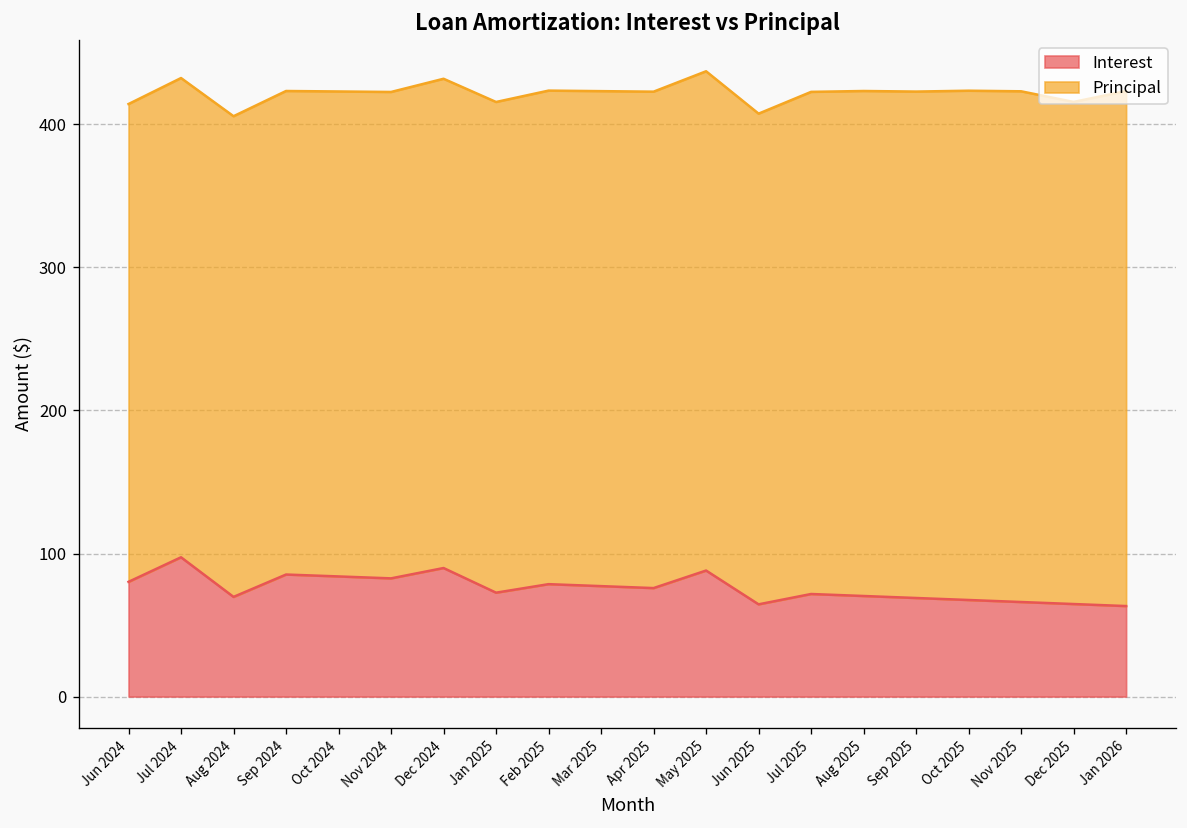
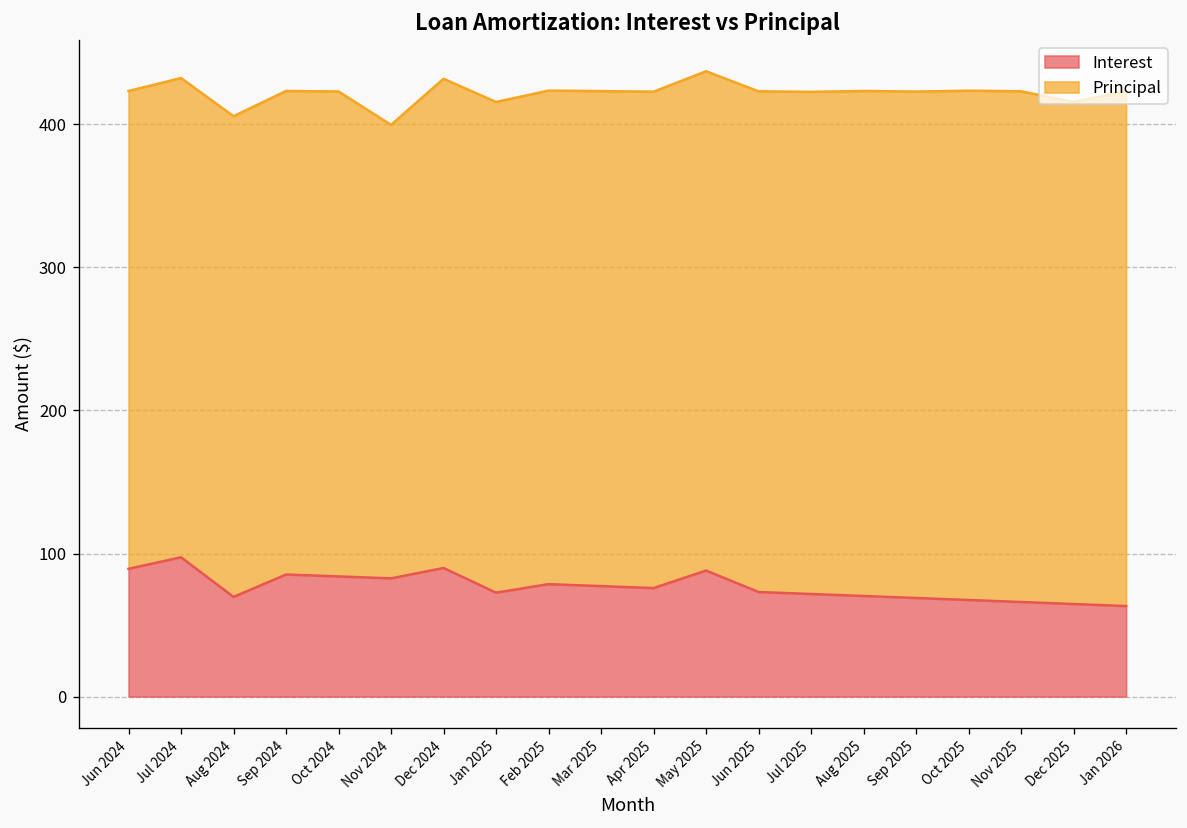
  {
    "Interest": {
-     "Jun 2024": 80,
+     "Jun 2024": 89,
      "Jul 2024": 97,
      "Aug 2024": 70,
      "Sep 2024": 85,
      "Oct 2024": 84,
      "Nov 2024": 83,
      "Dec 2024": 90,
      "Jan 2025": 73,
      "Feb 2025": 79,
      "Mar 2025": 77,
      "Apr 2025": 76,
      "May 2025": 88,
-     "Jun 2025": 64,
+     "Jun 2025": 73,
      "Jul 2025": 72,
      "Aug 2025": 70,
      "Sep 2025": 69,
      "Oct 2025": 68,
      "Nov 2025": 66,
      "Dec 2025": 65,
      "Jan 2026": 63
    },
    "Principal": {
      "Jun 2024": 334,
      "Jul 2024": 335,
      "Aug 2024": 336,
      "Sep 2024": 338,
      "Oct 2024": 339,
-     "Nov 2024": 340,
+     "Nov 2024": 317,
      "Dec 2024": 342,
      "Jan 2025": 343,
      "Feb 2025": 345,
      "Mar 2025": 346,
      "Apr 2025": 347,
      "May 2025": 349,
-     "Jun 2025": 343,
+     "Jun 2025": 350,
      "Jul 2025": 351,
      "Aug 2025": 353,
      "Sep 2025": 354,
      "Oct 2025": 356,
      "Nov 2025": 357
    }
  }
